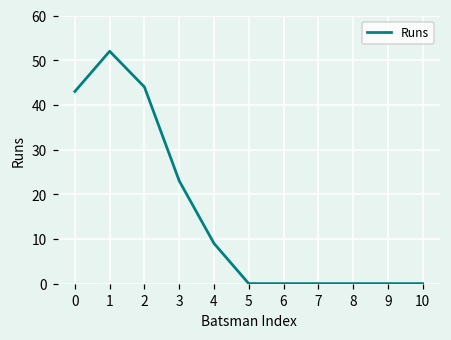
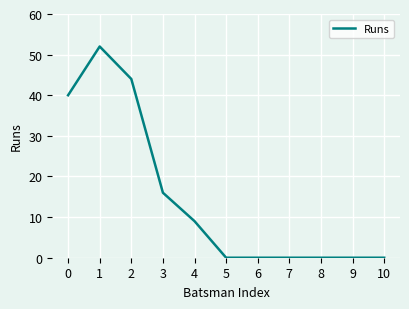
  {
-   "0": 43,
+   "0": 40,
    "1": 52,
    "2": 44,
-   "3": 23,
+   "3": 16,
    "4": 9,
    "5": 0,
    "6": 0,
    "7": 0,
    "8": 0,
    "9": 0,
    "10": 0
  }
